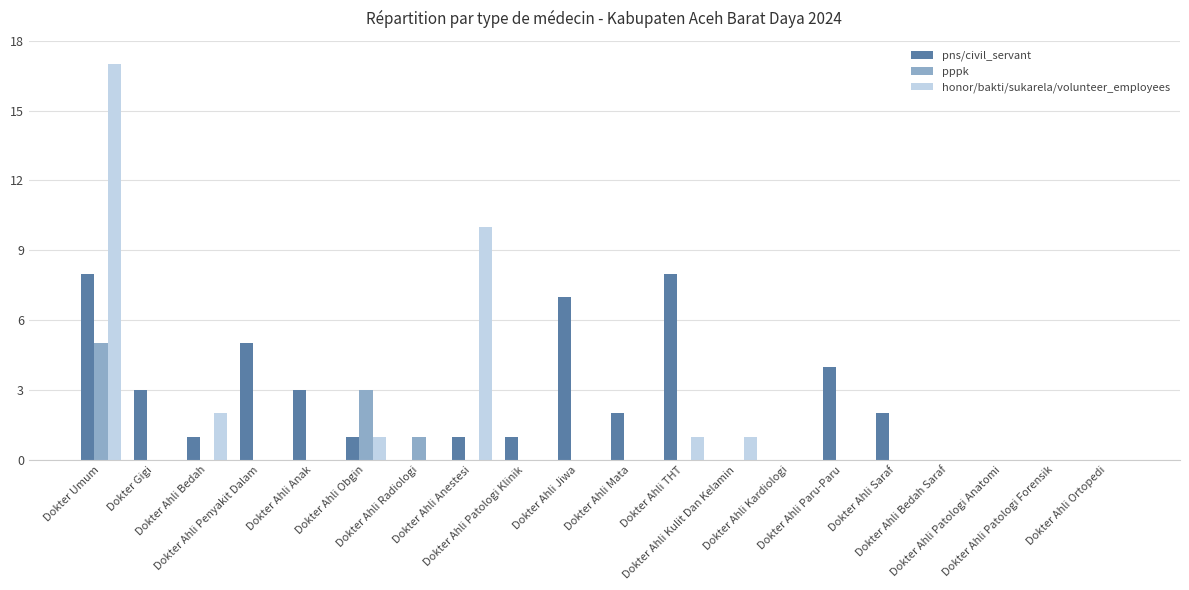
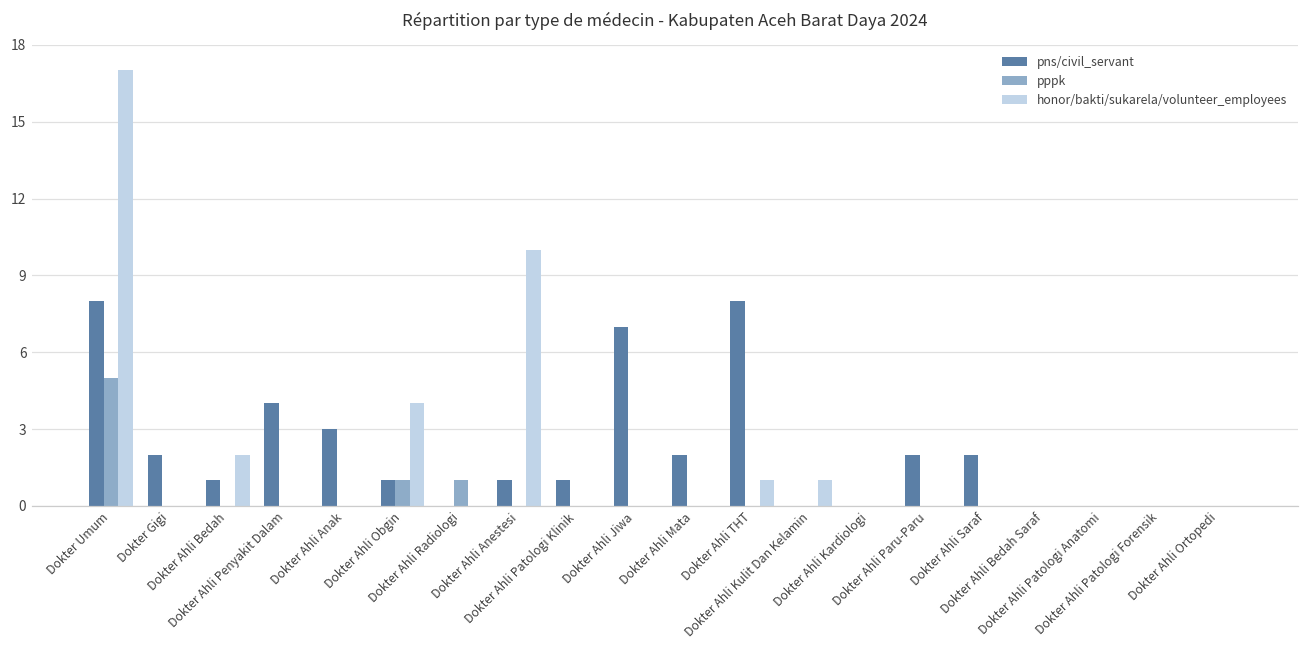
  {
    "pns/civil_servant": {
      "Dokter Umum": 8,
-     "Dokter Gigi": 3,
+     "Dokter Gigi": 2,
      "Dokter Ahli Bedah": 1,
-     "Dokter Ahli Penyakit Dalam": 5,
+     "Dokter Ahli Penyakit Dalam": 4,
      "Dokter Ahli Anak": 3,
      "Dokter Ahli Obgin": 1,
      "Dokter Ahli Radiologi": 0,
      "Dokter Ahli Anestesi": 1,
      "Dokter Ahli Patologi Klinik": 1,
      "Dokter Ahli Jiwa": 7,
      "Dokter Ahli Mata": 2,
      "Dokter Ahli THT": 8,
      "Dokter Ahli Kulit Dan Kelamin": 0,
      "Dokter Ahli Kardiologi": 0,
-     "Dokter Ahli Paru-Paru": 4,
+     "Dokter Ahli Paru-Paru": 2,
      "Dokter Ahli Saraf": 2,
      "Dokter Ahli Bedah Saraf": 0,
      "Dokter Ahli Patologi Anatomi": 0,
      "Dokter Ahli Patologi Forensik": 0,
      "Dokter Ahli Ortopedi": 0
    },
    "pppk": {
      "Dokter Umum": 5,
      "Dokter Gigi": 0,
      "Dokter Ahli Bedah": 0,
      "Dokter Ahli Penyakit Dalam": 0,
      "Dokter Ahli Anak": 0,
-     "Dokter Ahli Obgin": 3,
+     "Dokter Ahli Obgin": 1,
      "Dokter Ahli Radiologi": 1,
      "Dokter Ahli Anestesi": 0,
      "Dokter Ahli Patologi Klinik": 0,
      "Dokter Ahli Jiwa": 0,
      "Dokter Ahli Mata": 0,
      "Dokter Ahli THT": 0,
      "Dokter Ahli Kulit Dan Kelamin": 0,
      "Dokter Ahli Kardiologi": 0,
      "Dokter Ahli Paru-Paru": 0,
      "Dokter Ahli Saraf": 0,
      "Dokter Ahli Bedah Saraf": 0,
      "Dokter Ahli Patologi Anatomi": 0,
      "Dokter Ahli Patologi Forensik": 0,
      "Dokter Ahli Ortopedi": 0
    },
    "honor/bakti/sukarela/volunteer_employees": {
      "Dokter Umum": 17,
      "Dokter Gigi": 0,
      "Dokter Ahli Bedah": 2,
      "Dokter Ahli Penyakit Dalam": 0,
      "Dokter Ahli Anak": 0,
-     "Dokter Ahli Obgin": 1,
+     "Dokter Ahli Obgin": 4,
      "Dokter Ahli Radiologi": 0,
      "Dokter Ahli Anestesi": 10,
      "Dokter Ahli Patologi Klinik": 0,
      "Dokter Ahli Jiwa": 0,
      "Dokter Ahli Mata": 0,
      "Dokter Ahli THT": 1,
      "Dokter Ahli Kulit Dan Kelamin": 1,
      "Dokter Ahli Kardiologi": 0,
      "Dokter Ahli Paru-Paru": 0,
      "Dokter Ahli Saraf": 0,
      "Dokter Ahli Bedah Saraf": 0,
      "Dokter Ahli Patologi Anatomi": 0,
      "Dokter Ahli Patologi Forensik": 0,
      "Dokter Ahli Ortopedi": 0
    }
  }
